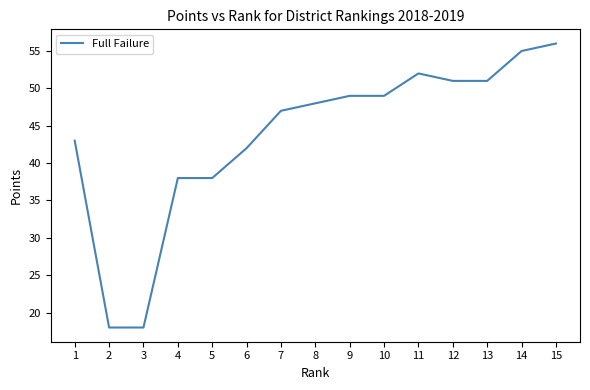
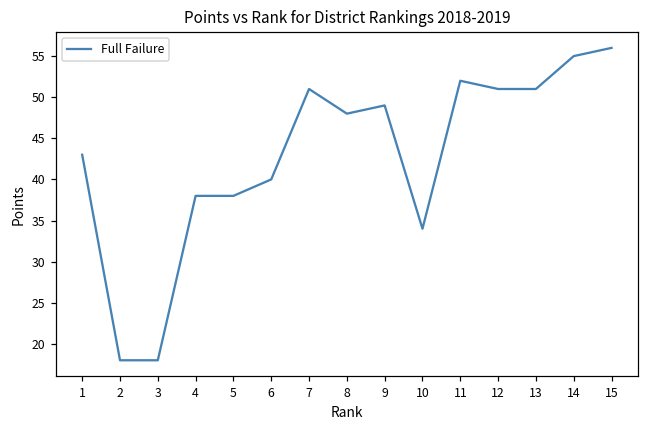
  {
    "1": 43,
    "2": 18,
    "3": 18,
    "4": 38,
    "5": 38,
-   "6": 42,
-   "7": 47,
+   "6": 40,
+   "7": 51,
    "8": 48,
    "9": 49,
-   "10": 49,
+   "10": 34,
    "11": 52,
    "12": 51,
    "13": 51,
    "14": 55,
    "15": 56
  }
